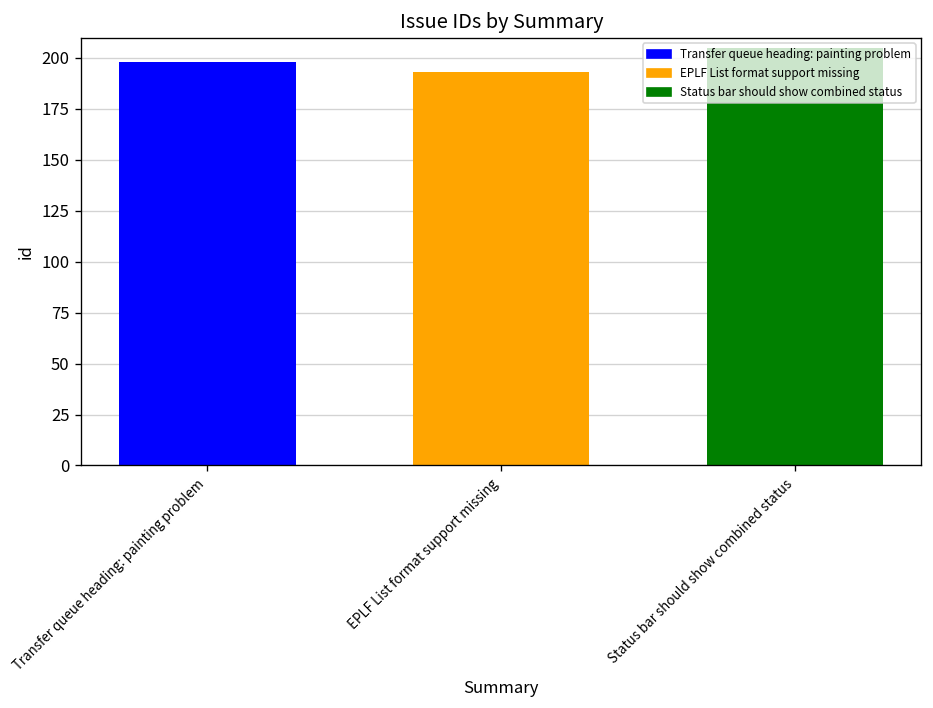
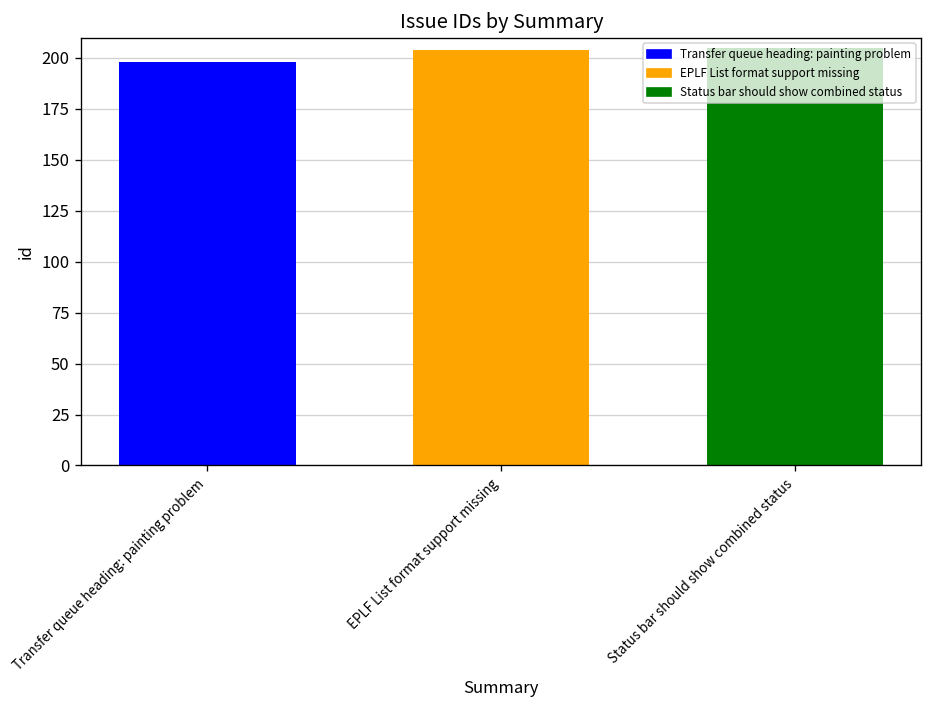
  {
    "Transfer queue heading: painting problem": 198,
-   "EPLF List format support missing": 193
+   "EPLF List format support missing": 204
  }
